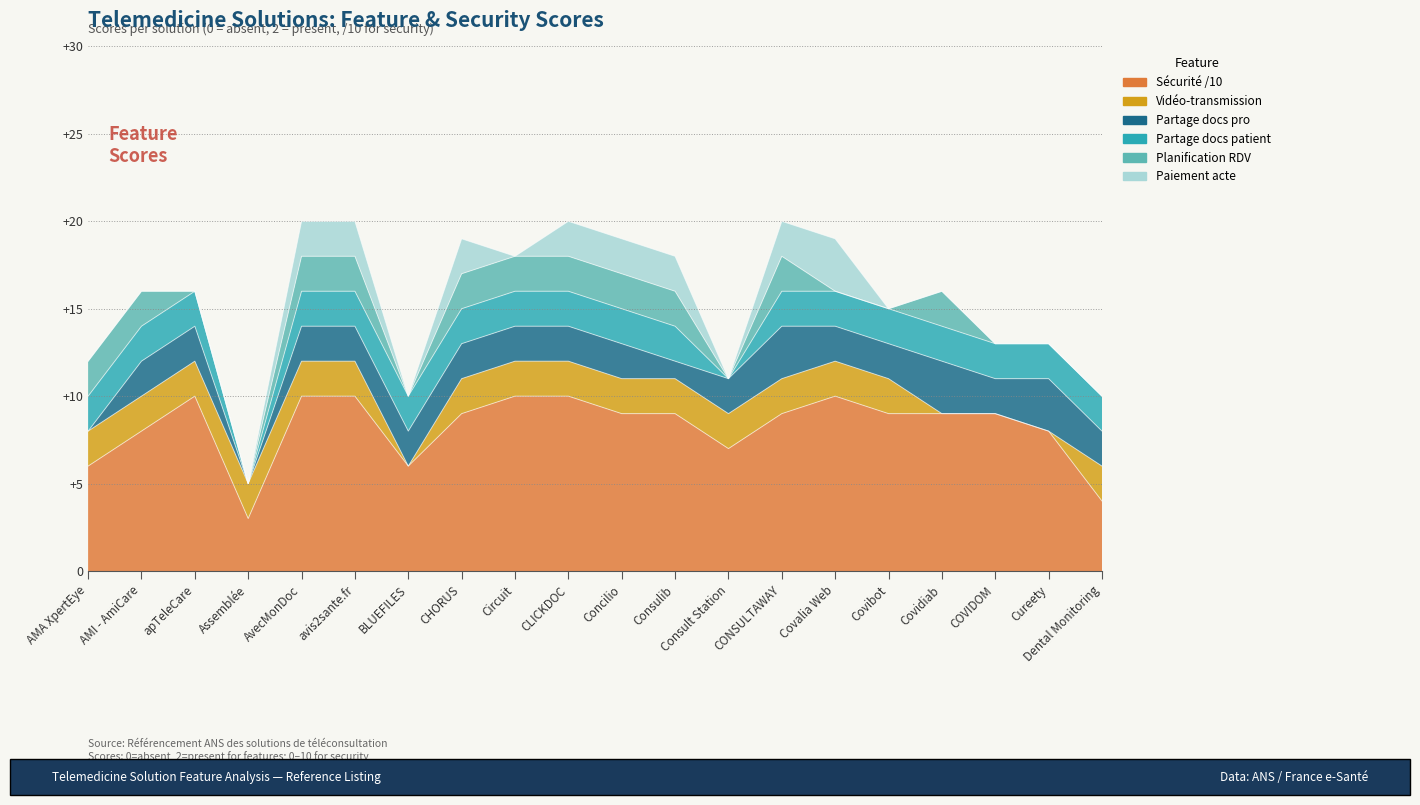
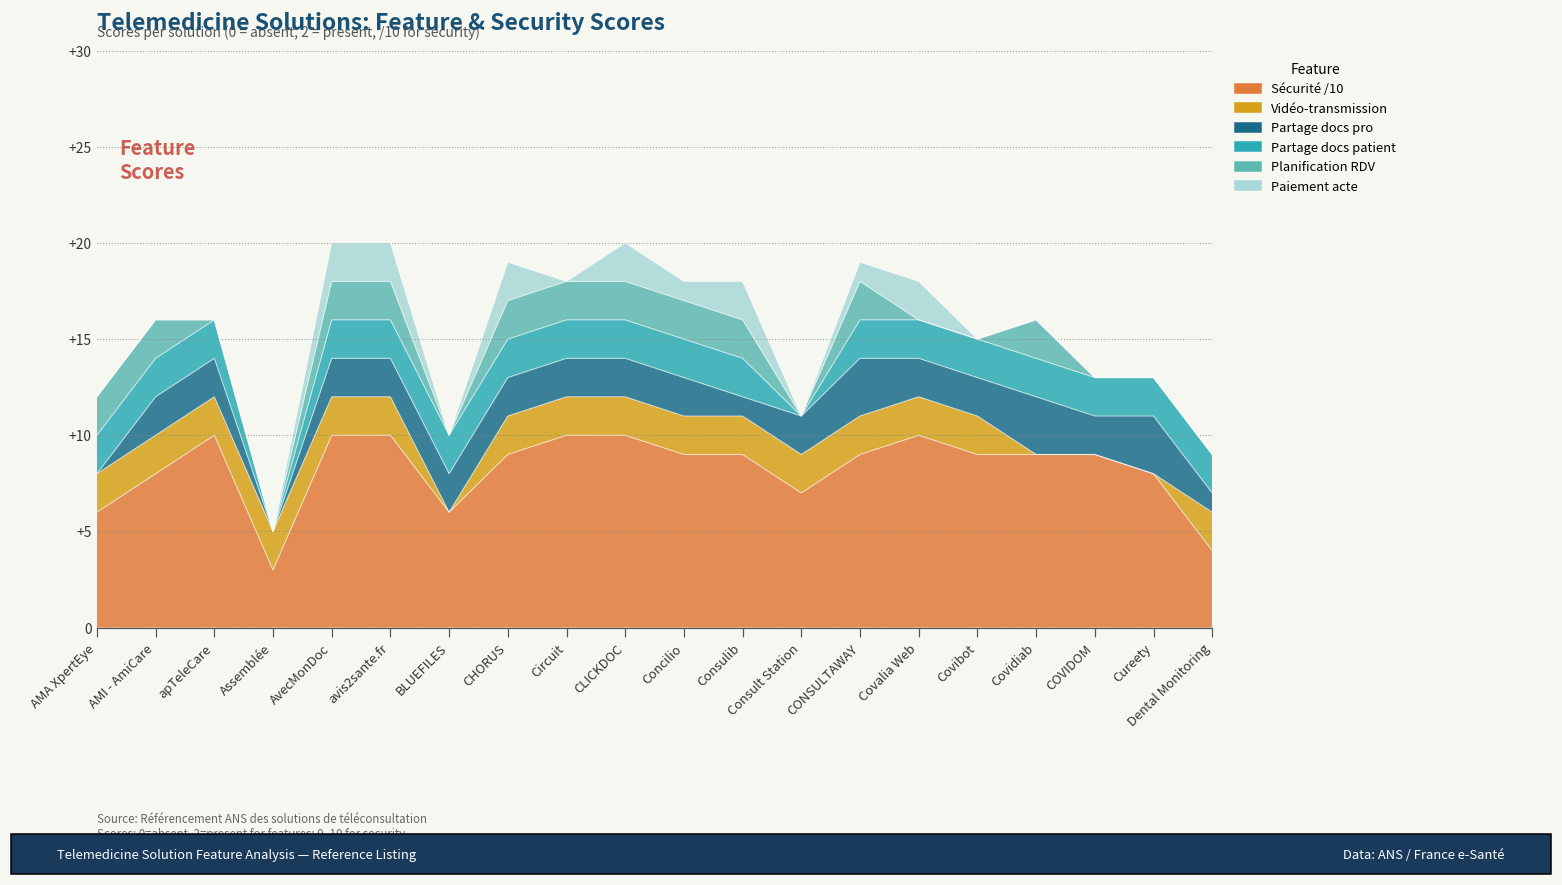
  {
    "Partage docs pro": {
      "AMI - AmiCare": "+2",
      "apTeleCare": "+2",
      "AvecMonDoc": "+2",
      "avis2sante.fr": "+2",
      "BLUEFILES": "+2",
      "CHORUS": "+2",
      "Circuit": "+2",
      "CLICKDOC": "+2",
      "Concilio": "+2",
      "Consulib": "+1",
      "CONSULTAWAY": "+3",
      "Covalia Web": "+2",
      "Covibot": "+2",
      "Covidiab": "+3",
      "COVIDOM": "+2",
      "Cureety": "+3",
-     "Dental Monitoring": "+2"
+     "Dental Monitoring": "+1"
    },
    "Paiement acte": {
      "AvecMonDoc": "+2",
      "avis2sante.fr": "+2",
      "CHORUS": "+2",
      "CLICKDOC": "+2",
-     "Concilio": "+2",
+     "Concilio": "+1",
      "Consulib": "+2",
-     "CONSULTAWAY": "+2",
-     "Covalia Web": "+3"
+     "CONSULTAWAY": "+1",
+     "Covalia Web": "+2"
    }
  }
